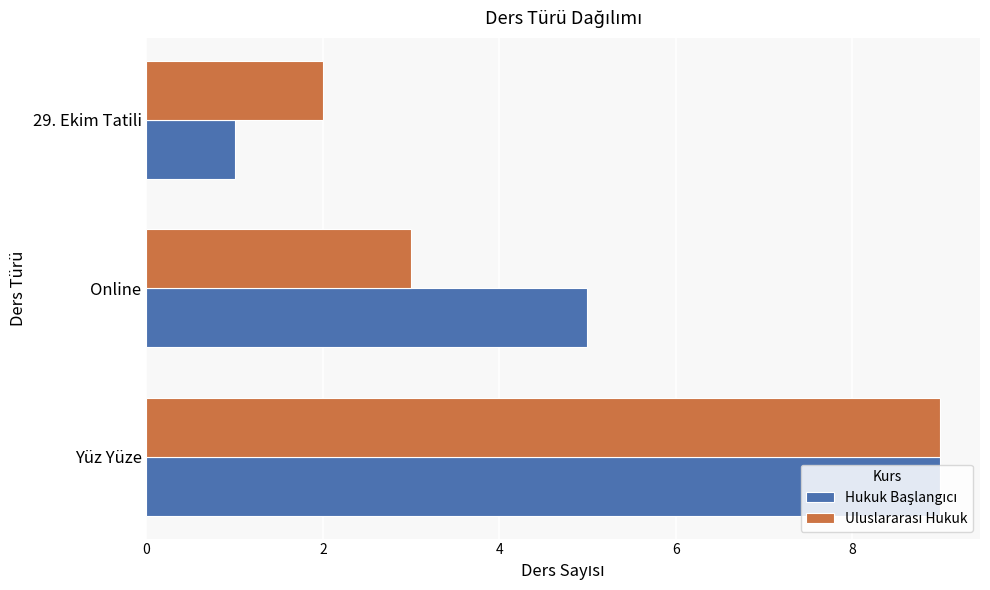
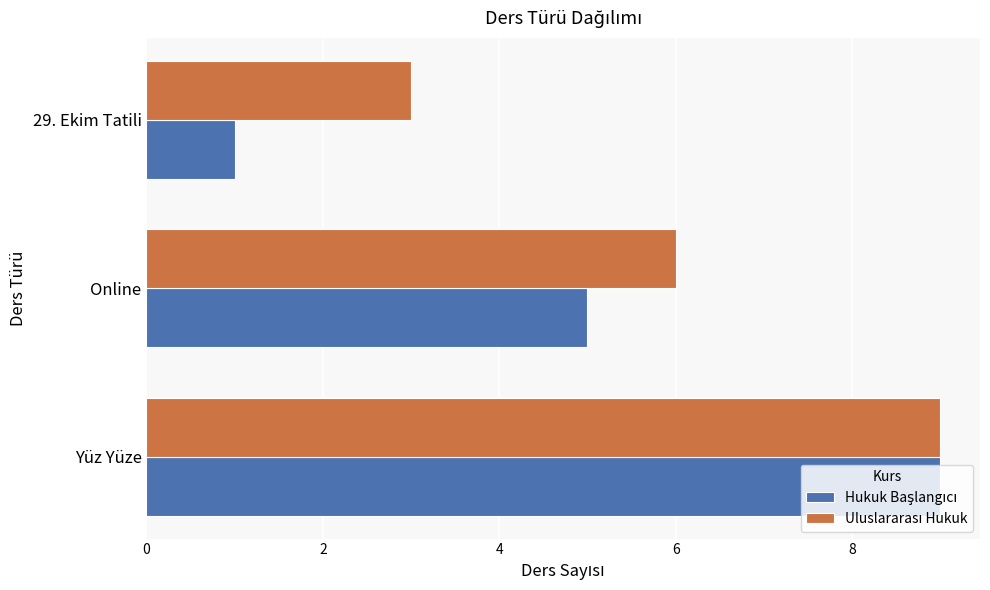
  {
    "Hukuk Başlangıcı": {
      "29. Ekim Tatili": 1,
      "Online": 5
    },
    "Uluslararası Hukuk": {
-     "29. Ekim Tatili": 2,
-     "Online": 3,
+     "29. Ekim Tatili": 3,
+     "Online": 6,
      "Yüz Yüze": 9
    }
  }
